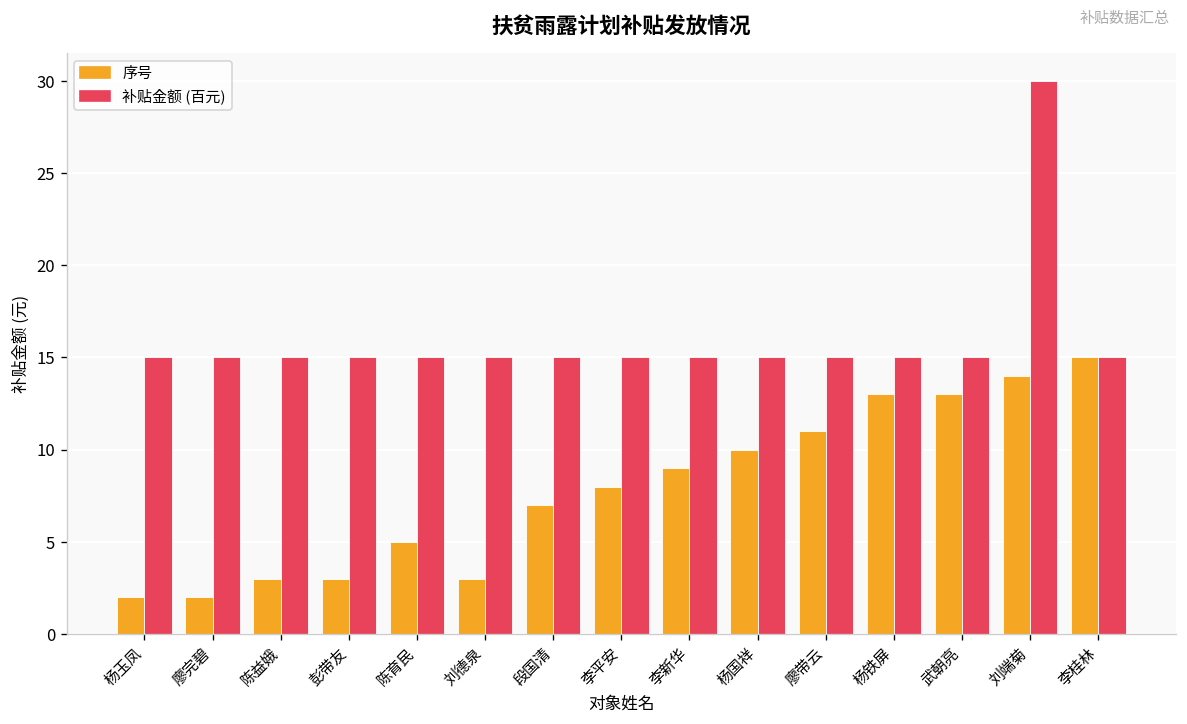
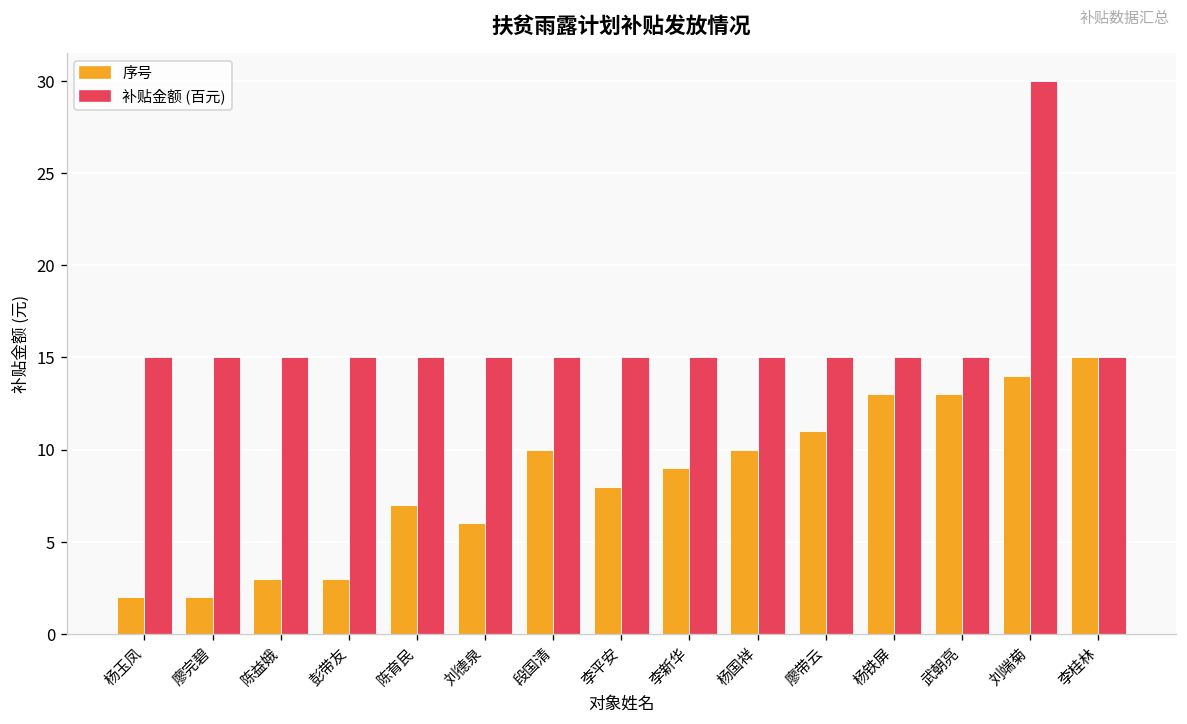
  {
    "序号": {
      "杨玉凤": 2,
      "廖完碧": 2,
      "陈益娥": 3,
      "彭带友": 3,
-     "陈育民": 5,
-     "刘德泉": 3,
-     "段国清": 7,
+     "陈育民": 7,
+     "刘德泉": 6,
+     "段国清": 10,
      "李平安": 8,
      "李新华": 9,
      "杨国祥": 10,
      "廖带云": 11,
      "杨铁屏": 13,
      "武朝亮": 13,
      "刘端菊": 14,
      "李桂林": 15
    },
    "补贴金额 (百元)": {
      "杨玉凤": 15,
      "廖完碧": 15,
      "陈益娥": 15,
      "彭带友": 15,
      "陈育民": 15,
      "刘德泉": 15,
      "段国清": 15,
      "李平安": 15,
      "李新华": 15,
      "杨国祥": 15,
      "廖带云": 15,
      "杨铁屏": 15,
      "武朝亮": 15,
      "刘端菊": 30,
      "李桂林": 15
    }
  }
